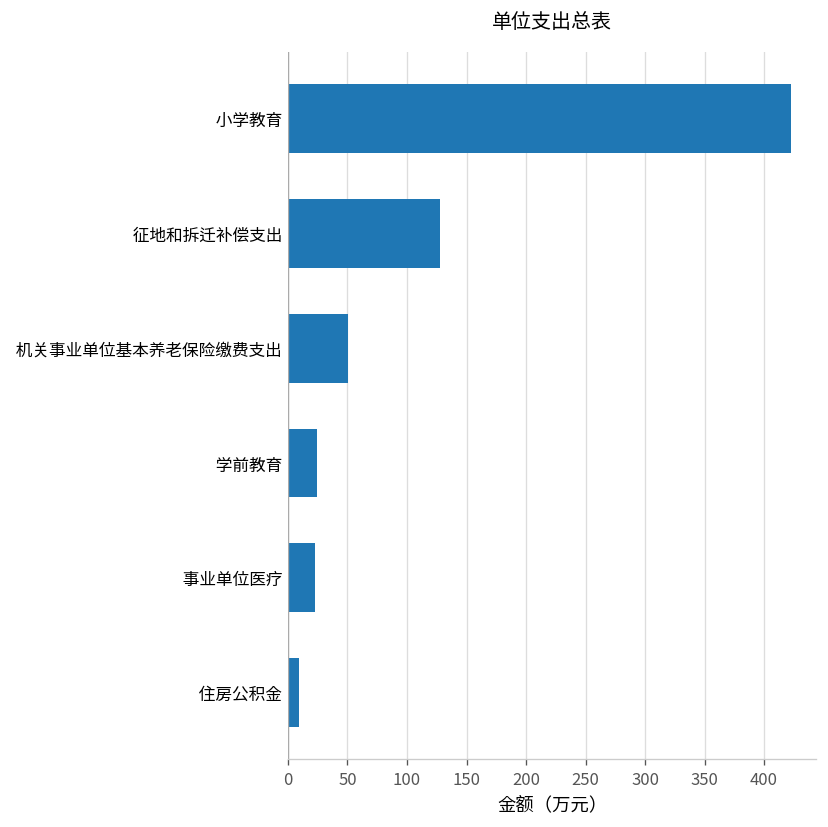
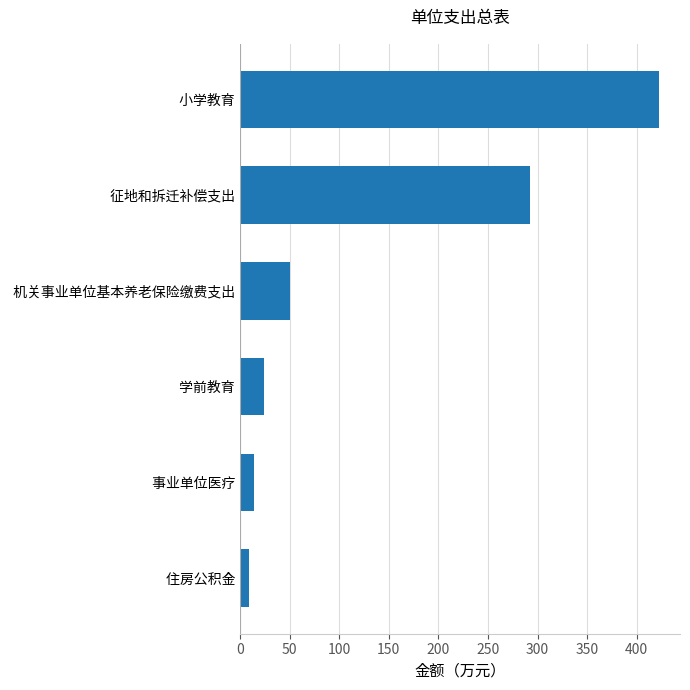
  {
    "小学教育": 420,
-   "征地和拆迁补偿支出": 130,
+   "征地和拆迁补偿支出": 290,
    "机关事业单位基本养老保险缴费支出": 50,
    "学前教育": 20,
-   "事业单位医疗": 20,
+   "事业单位医疗": 10,
    "住房公积金": 10
  }
